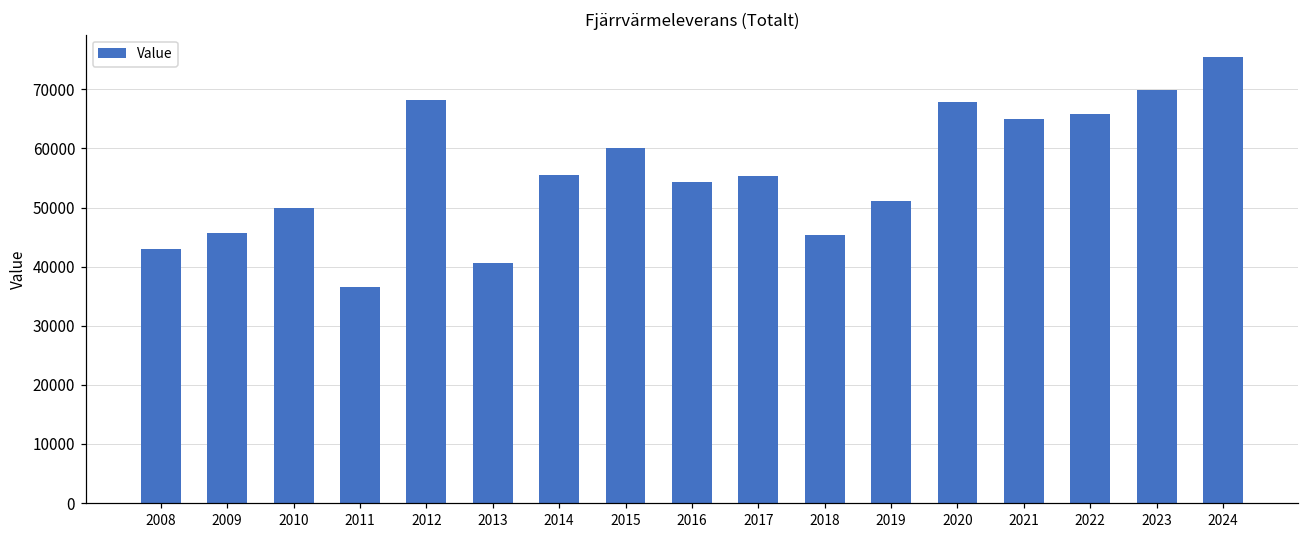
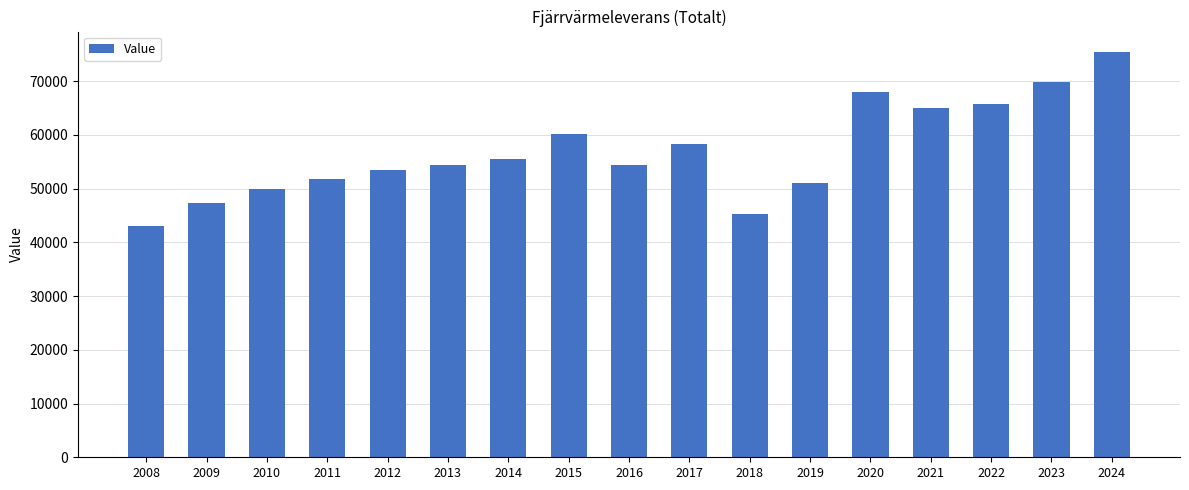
  {
    "2008": 43000,
-   "2009": 46000,
+   "2009": 47000,
    "2010": 50000,
-   "2011": 37000,
-   "2012": 68000,
-   "2013": 41000,
+   "2011": 52000,
+   "2012": 53000,
+   "2013": 54000,
    "2014": 56000,
    "2015": 60000,
    "2016": 54000,
-   "2017": 55000,
+   "2017": 58000,
    "2018": 45000,
    "2019": 51000,
    "2020": 68000,
    "2021": 65000,
    "2022": 66000,
    "2023": 70000,
    "2024": 75000
  }
